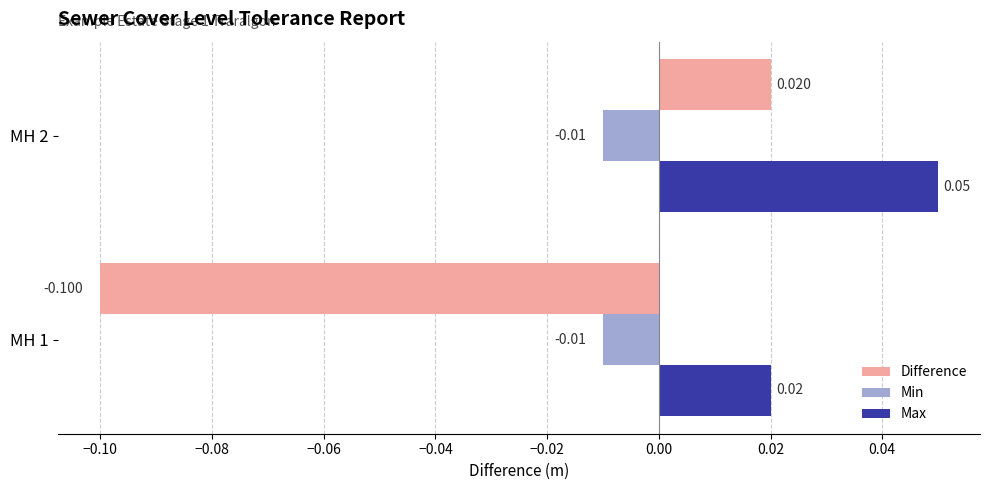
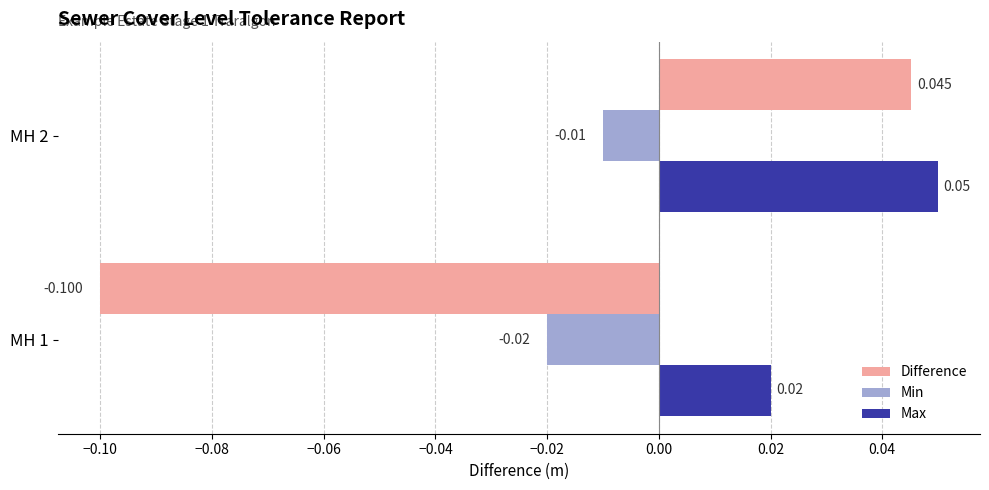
  {
    "Difference": {
-     "MH 2": 0.020,
+     "MH 2": 0.045,
      "MH 1": -0.100
    },
    "Min": {
      "MH 2": -0.01,
-     "MH 1": -0.01
+     "MH 1": -0.02
    },
    "Max": {
      "MH 2": 0.05,
      "MH 1": 0.02
    }
  }
